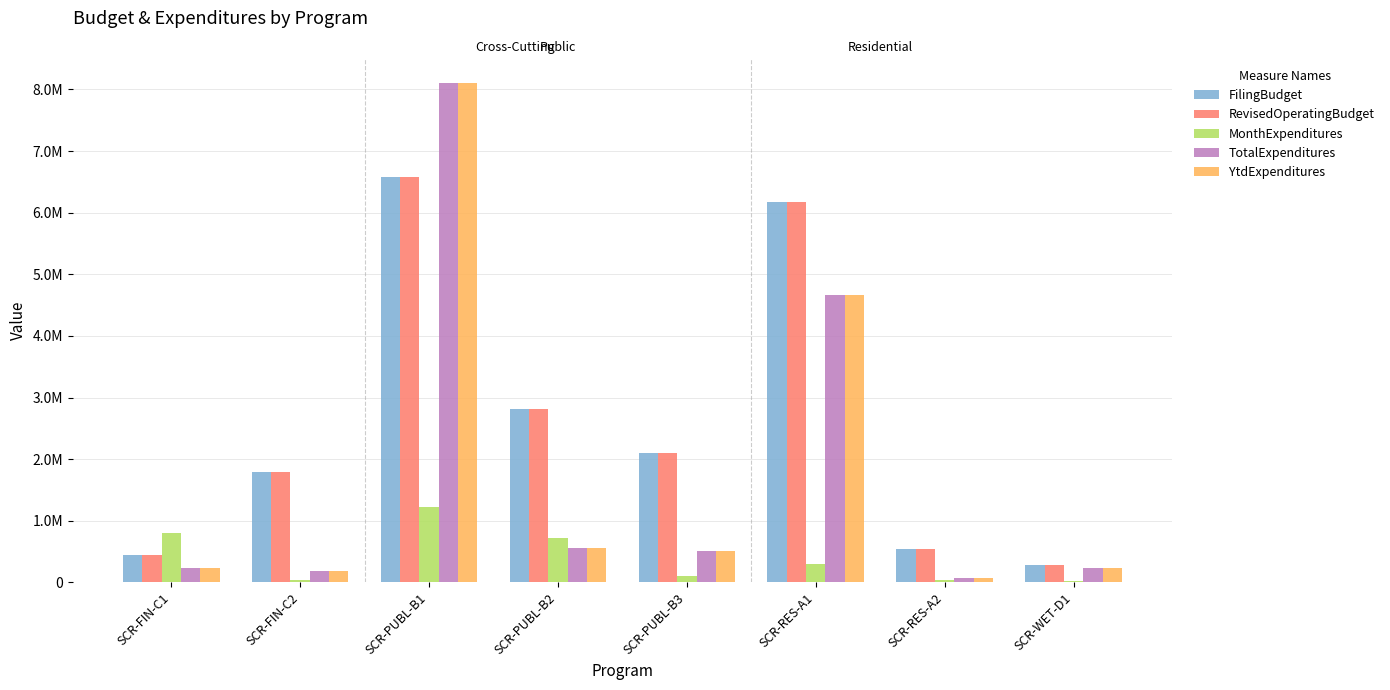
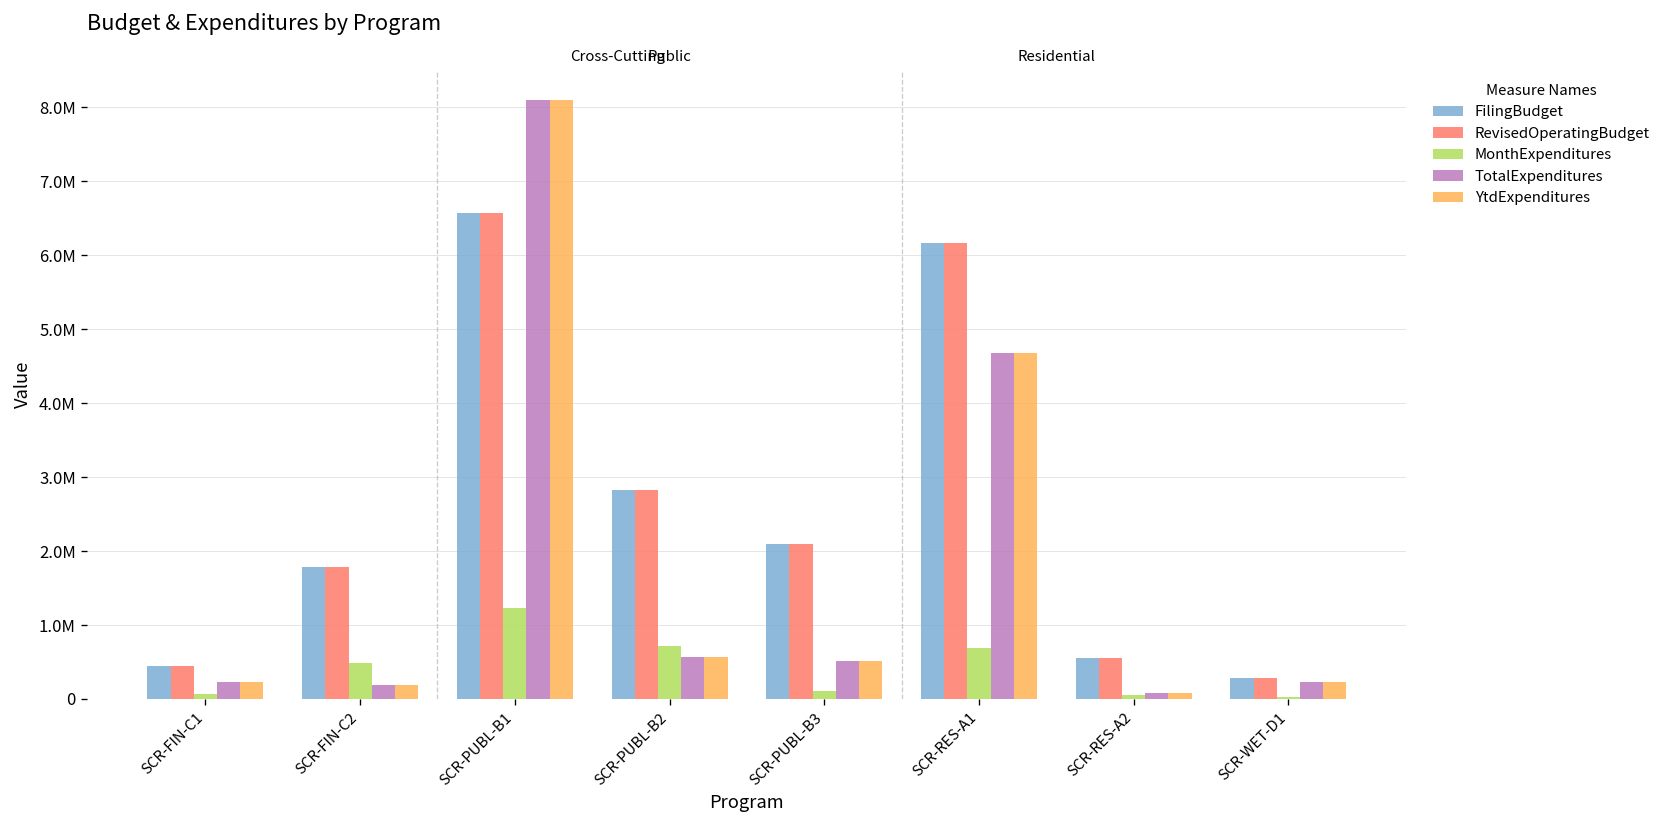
  {
    "MonthExpenditures": {
-     "SCR-FIN-C1": 800000,
-     "SCR-FIN-C2": 0,
+     "SCR-FIN-C1": 100000,
+     "SCR-FIN-C2": 500000,
      "SCR-PUBL-B1": 1200000,
      "SCR-PUBL-B2": 700000,
      "SCR-PUBL-B3": 100000,
-     "SCR-RES-A1": 300000,
+     "SCR-RES-A1": 700000,
      "SCR-RES-A2": 0
    }
  }
